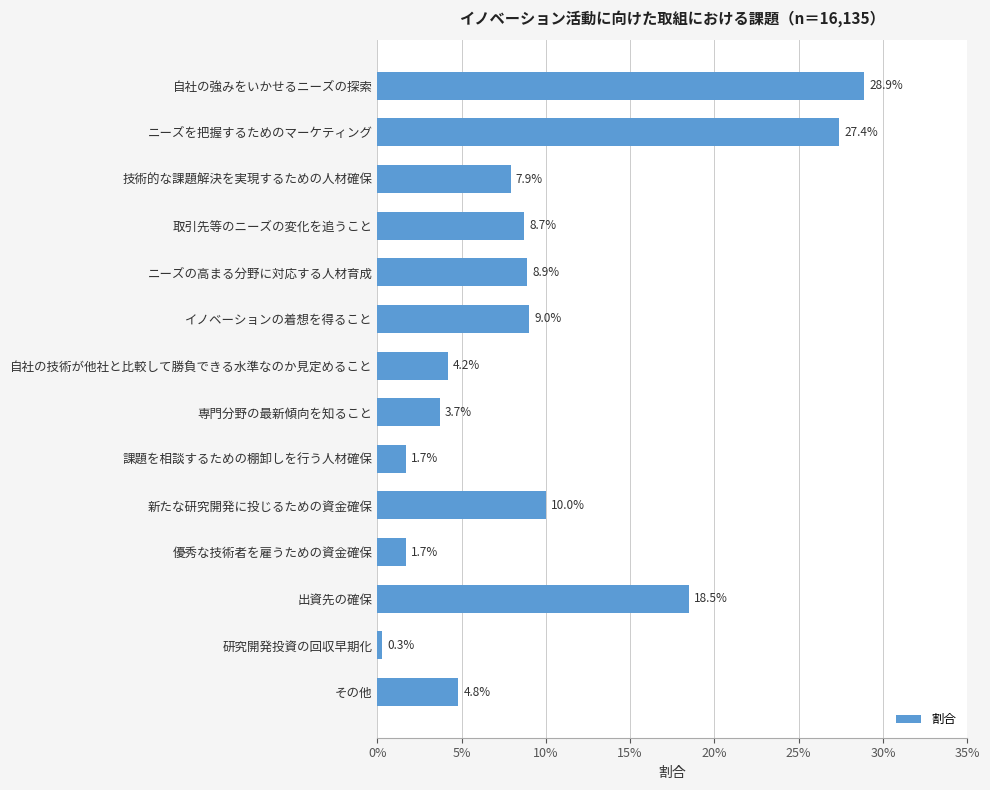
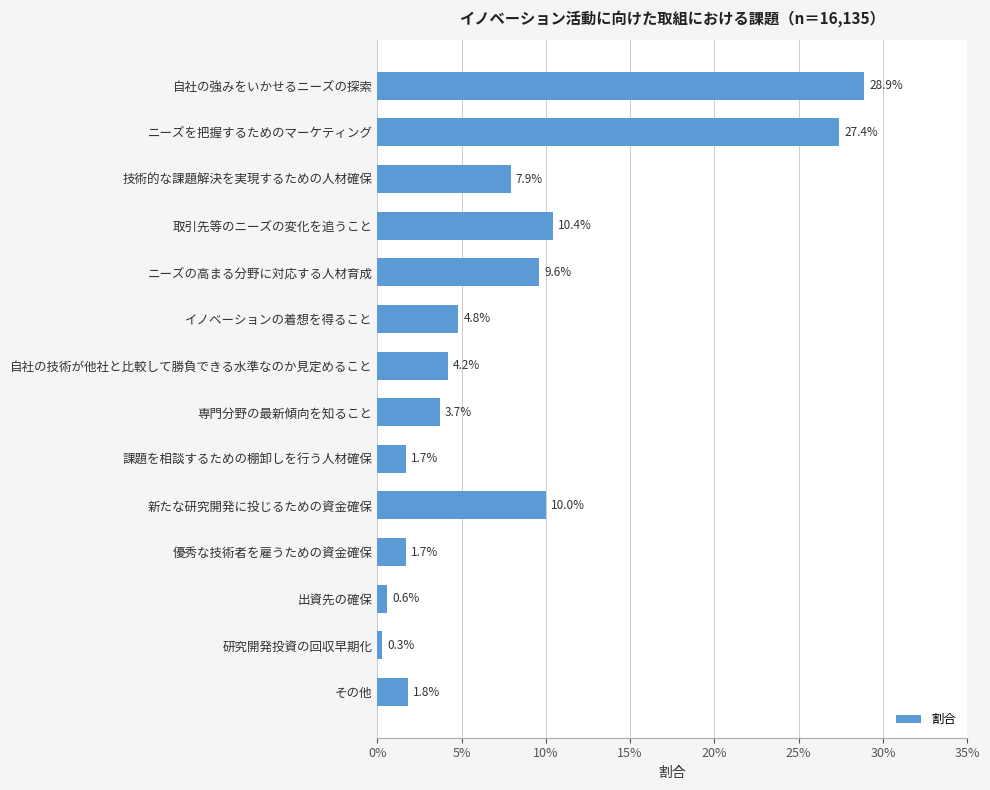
  {
    "自社の強みをいかせるニーズの探索": "28.9%",
    "ニーズを把握するためのマーケティング": "27.4%",
    "技術的な課題解決を実現するための人材確保": "7.9%",
-   "取引先等のニーズの変化を追うこと": "8.7%",
-   "ニーズの高まる分野に対応する人材育成": "8.9%",
-   "イノベーションの着想を得ること": "9.0%",
+   "取引先等のニーズの変化を追うこと": "10.4%",
+   "ニーズの高まる分野に対応する人材育成": "9.6%",
+   "イノベーションの着想を得ること": "4.8%",
    "自社の技術が他社と比較して勝負できる水準なのか見定めること": "4.2%",
    "専門分野の最新傾向を知ること": "3.7%",
    "課題を相談するための棚卸しを行う人材確保": "1.7%",
    "新たな研究開発に投じるための資金確保": "10.0%",
    "優秀な技術者を雇うための資金確保": "1.7%",
-   "出資先の確保": "18.5%",
+   "出資先の確保": "0.6%",
    "研究開発投資の回収早期化": "0.3%",
-   "その他": "4.8%"
+   "その他": "1.8%"
  }
